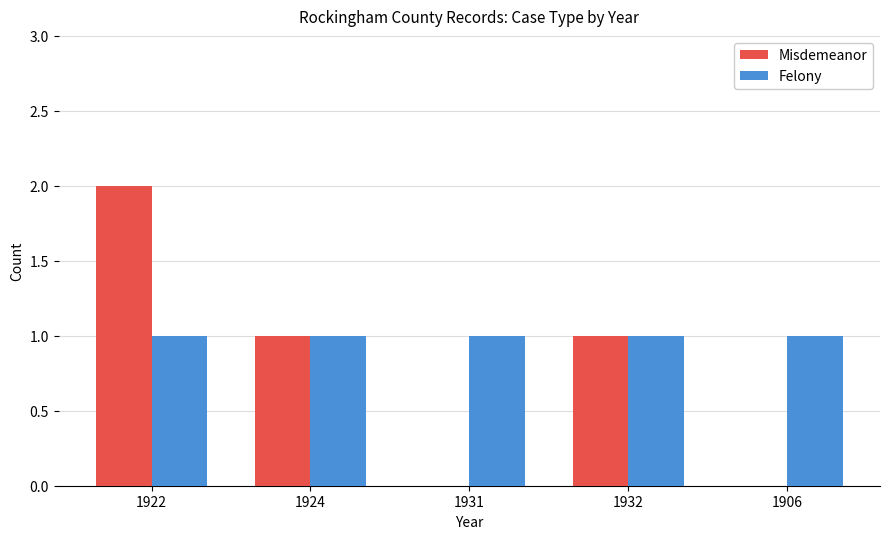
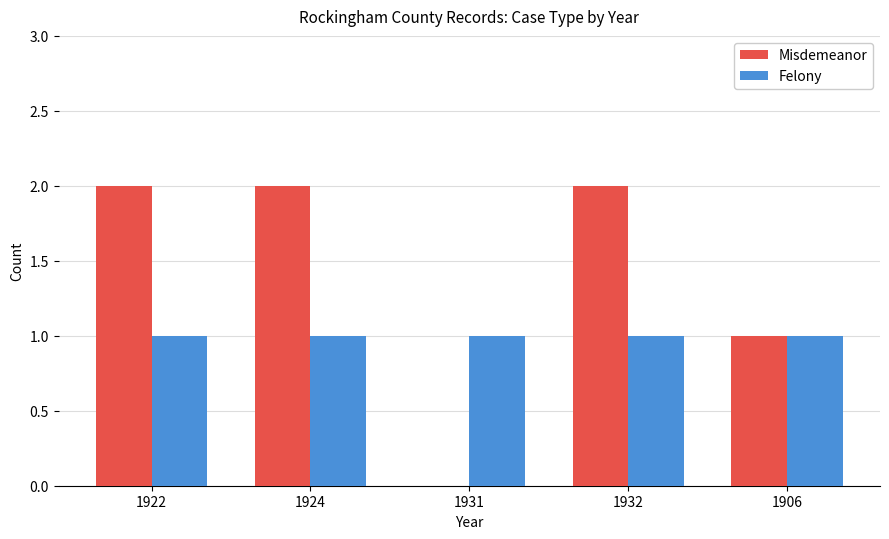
  {
    "Misdemeanor": {
      "1922": 2,
-     "1924": 1,
+     "1924": 2,
      "1931": 0,
-     "1932": 1,
-     "1906": 0
+     "1932": 2,
+     "1906": 1
    },
    "Felony": {
      "1922": 1,
      "1924": 1,
      "1931": 1,
      "1932": 1,
      "1906": 1
    }
  }
